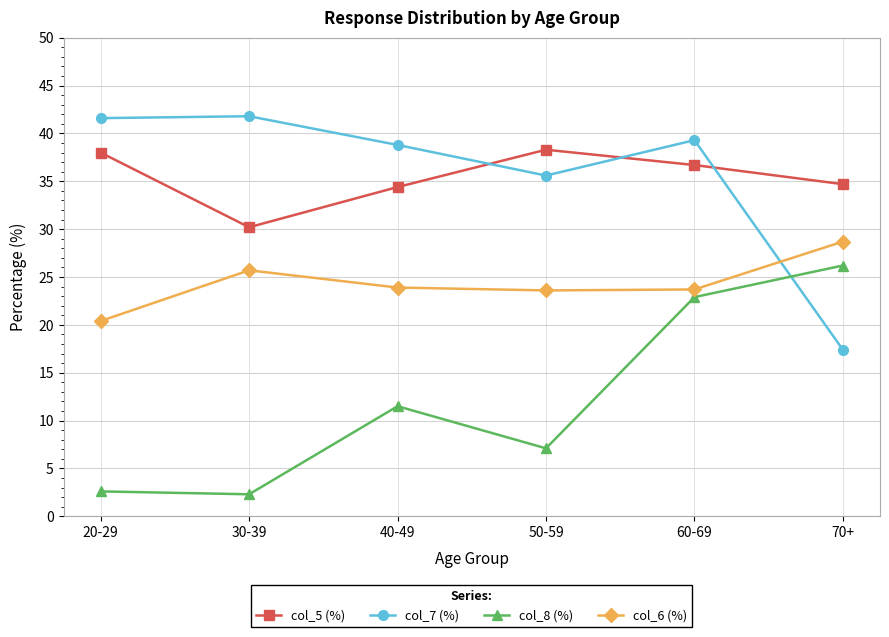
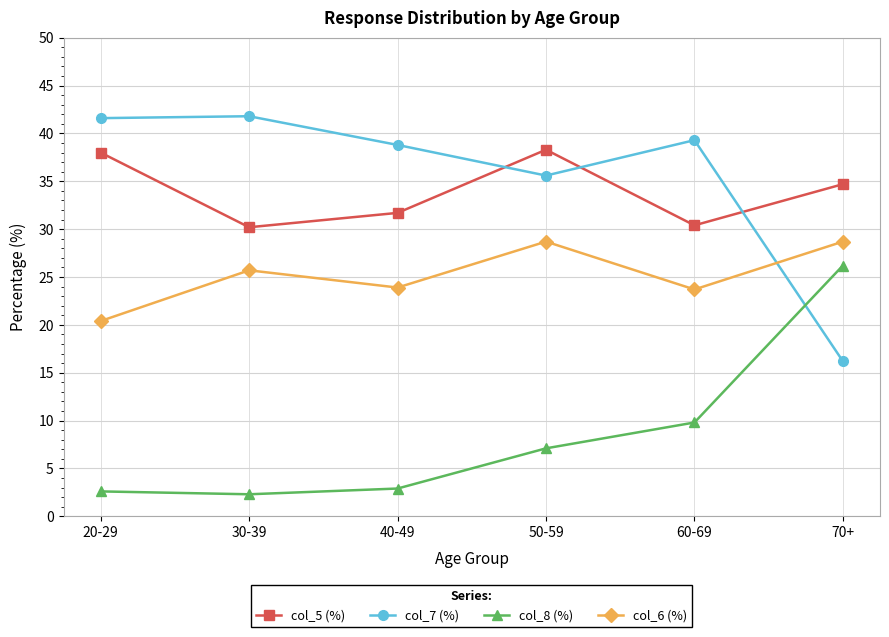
  {
    "col_5 (%)": {
      "20-29": 38,
      "30-39": 30,
-     "40-49": 34,
+     "40-49": 32,
      "50-59": 38,
-     "60-69": 37,
+     "60-69": 30,
      "70+": 35
    },
    "col_7 (%)": {
      "20-29": 42,
      "30-39": 42,
      "40-49": 39,
      "50-59": 36,
      "60-69": 39,
-     "70+": 17
+     "70+": 16
    },
    "col_8 (%)": {
      "20-29": 3,
      "30-39": 2,
-     "40-49": 12,
+     "40-49": 3,
      "50-59": 7,
-     "60-69": 23,
+     "60-69": 10,
      "70+": 26
    },
    "col_6 (%)": {
      "20-29": 20,
      "30-39": 26,
      "40-49": 24,
-     "50-59": 24,
+     "50-59": 29,
      "60-69": 24,
      "70+": 29
    }
  }
